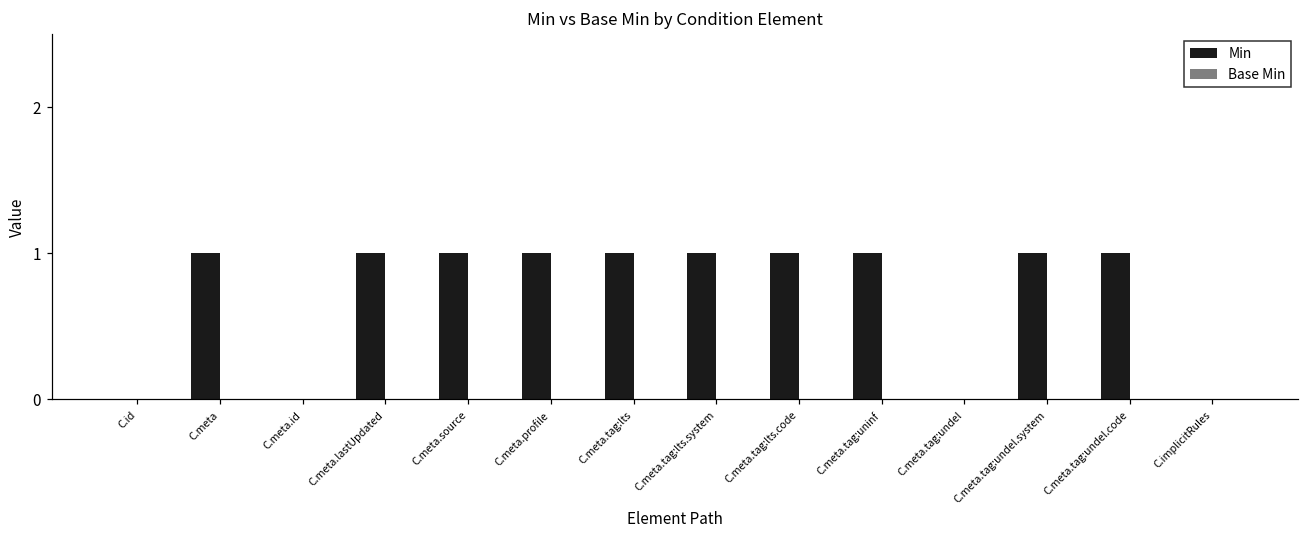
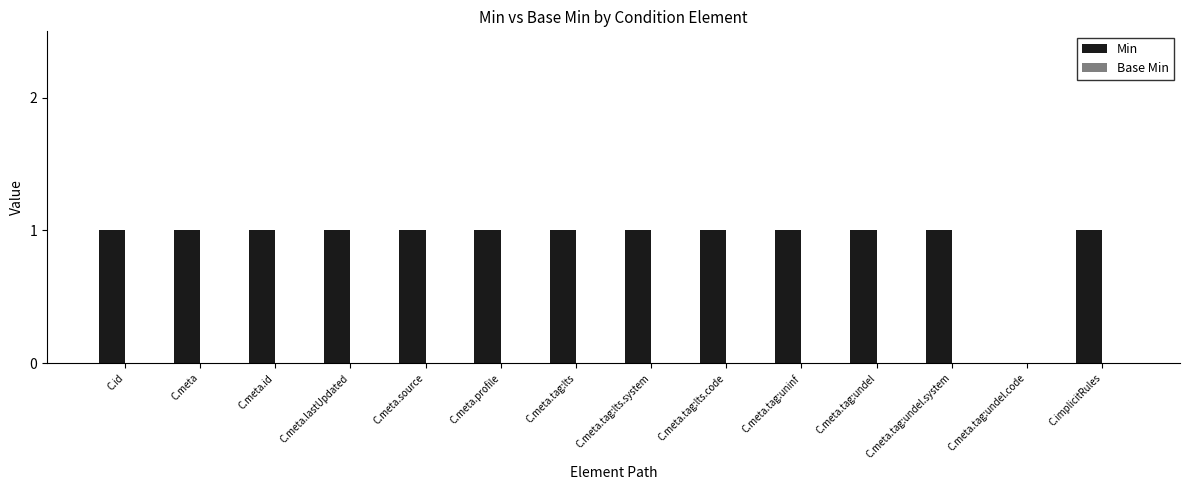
  {
    "Min": {
-     "C.id": 0,
+     "C.id": 1,
      "C.meta": 1,
-     "C.meta.id": 0,
+     "C.meta.id": 1,
      "C.meta.lastUpdated": 1,
      "C.meta.source": 1,
      "C.meta.profile": 1,
      "C.meta.tag:lts": 1,
      "C.meta.tag:lts.system": 1,
      "C.meta.tag:lts.code": 1,
      "C.meta.tag:uninf": 1,
-     "C.meta.tag:undel": 0,
+     "C.meta.tag:undel": 1,
      "C.meta.tag:undel.system": 1,
-     "C.meta.tag:undel.code": 1,
-     "C.implicitRules": 0
+     "C.meta.tag:undel.code": 0,
+     "C.implicitRules": 1
    },
    "Base Min": {
      "C.id": 0,
      "C.meta": 0,
      "C.meta.id": 0,
      "C.meta.lastUpdated": 0,
      "C.meta.source": 0,
      "C.meta.profile": 0,
      "C.meta.tag:lts": 0,
      "C.meta.tag:lts.system": 0,
      "C.meta.tag:lts.code": 0,
      "C.meta.tag:uninf": 0,
      "C.meta.tag:undel": 0,
      "C.meta.tag:undel.system": 0,
      "C.meta.tag:undel.code": 0,
      "C.implicitRules": 0
    }
  }
